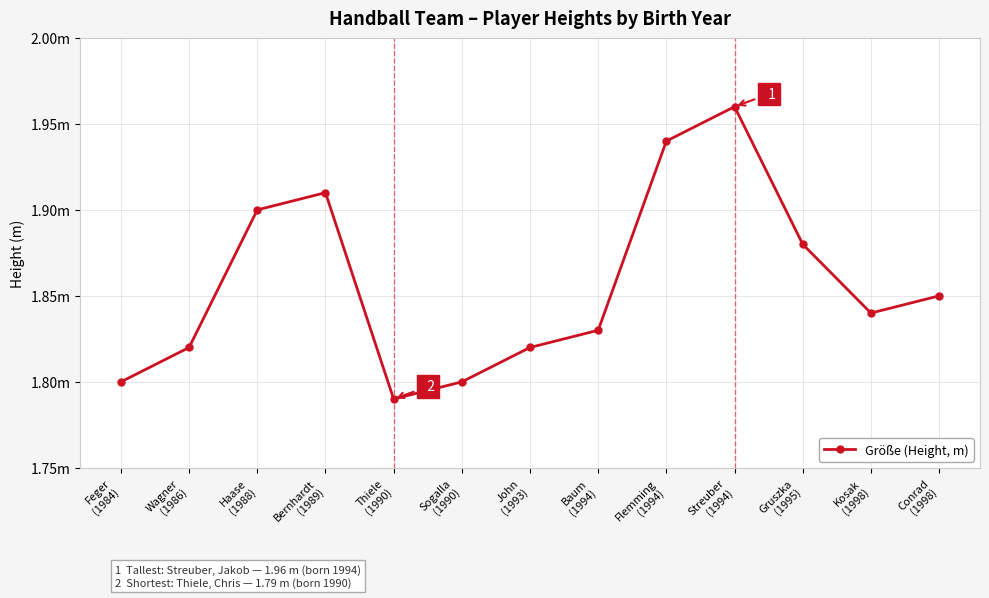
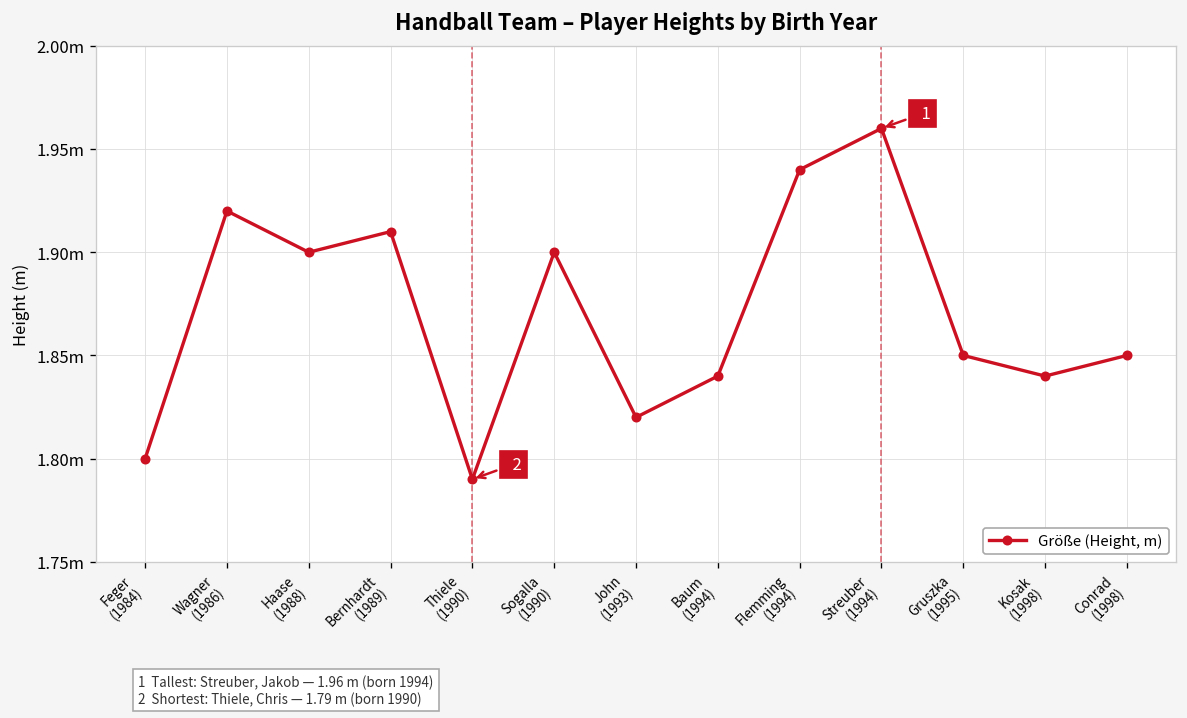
  {
    "Feger (1984)": "1.80m",
-   "Wagner (1986)": "1.82m",
+   "Wagner (1986)": "1.92m",
    "Haase (1988)": "1.90m",
    "Bernhardt (1989)": "1.91m",
-   "Sogalla (1990)": "1.8m",
+   "Sogalla (1990)": "1.9m",
    "John (1993)": "1.82m",
-   "Baum (1994)": "1.83m",
+   "Baum (1994)": "1.84m",
    "Flemming (1994)": "1.94m",
-   "Gruszka (1995)": "1.88m",
+   "Gruszka (1995)": "1.85m",
    "Kosak (1998)": "1.84m",
    "Conrad (1998)": "1.85m"
  }
